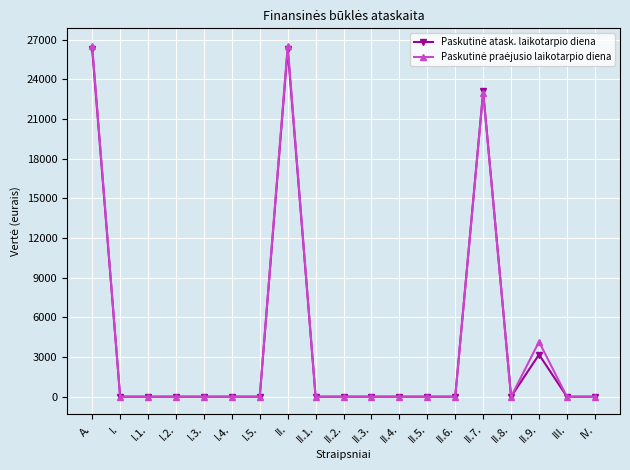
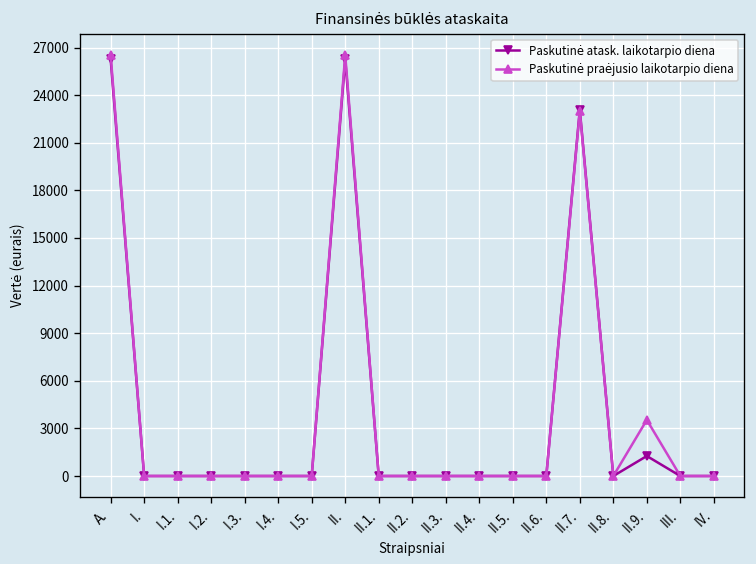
  {
    "Paskutinė atask. laikotarpio diena": {
      "A.": 26300,
      "II.": 26300,
-     "II.9.": 3200
+     "II.9.": 1300
    },
    "Paskutinė praėjusio laikotarpio diena": {
      "A.": 26500,
      "II.": 26500,
-     "II.9.": 4200
+     "II.9.": 3500
    }
  }
